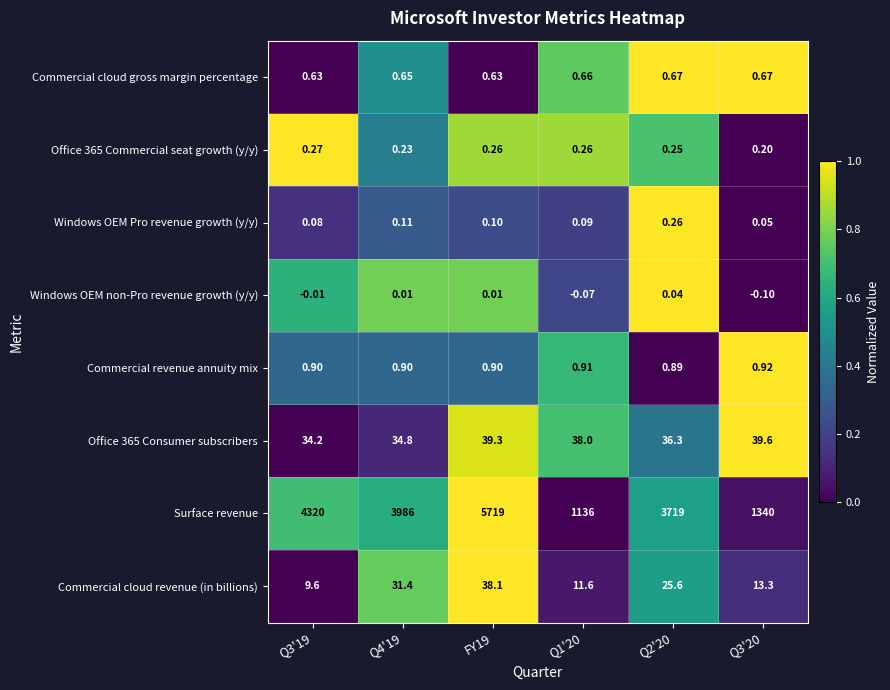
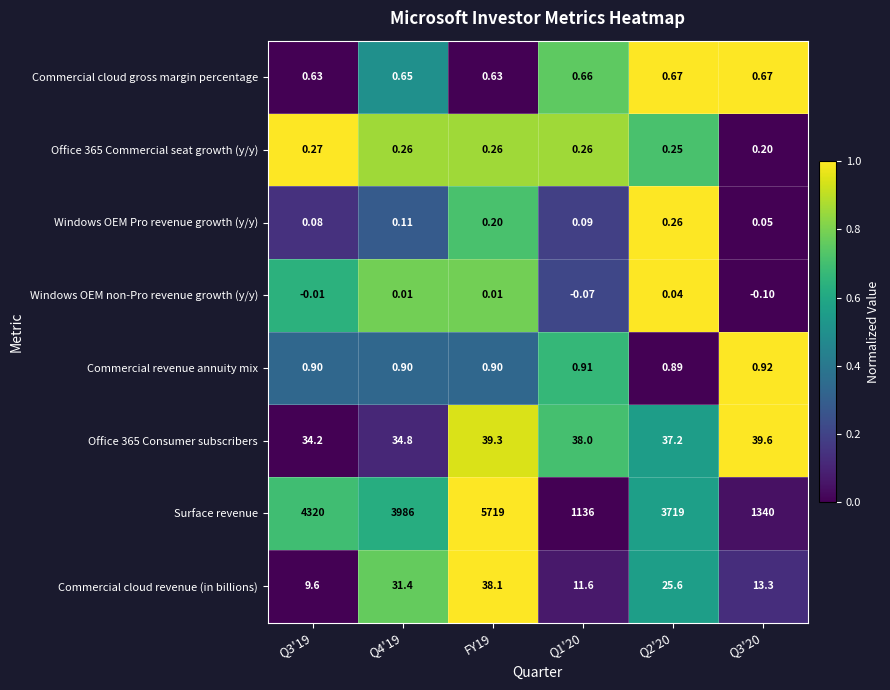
  {
    "Commercial cloud gross margin percentage": {
      "Q3'19": 0.63,
      "Q4'19": 0.65,
      "FY19": 0.63,
      "Q1'20": 0.66,
      "Q2'20": 0.67,
      "Q3'20": 0.67
    },
    "Office 365 Commercial seat growth (y/y)": {
      "Q3'19": 0.27,
-     "Q4'19": 0.23,
+     "Q4'19": 0.26,
      "FY19": 0.26,
      "Q1'20": 0.26,
      "Q2'20": 0.25,
      "Q3'20": 0.20
    },
    "Windows OEM Pro revenue growth (y/y)": {
      "Q3'19": 0.08,
      "Q4'19": 0.11,
-     "FY19": 0.10,
+     "FY19": 0.20,
      "Q1'20": 0.09,
      "Q2'20": 0.26,
      "Q3'20": 0.05
    },
    "Windows OEM non-Pro revenue growth (y/y)": {
      "Q3'19": -0.01,
      "Q4'19": 0.01,
      "FY19": 0.01,
      "Q1'20": -0.07,
      "Q2'20": 0.04,
      "Q3'20": -0.10
    },
    "Commercial revenue annuity mix": {
      "Q3'19": 0.90,
      "Q4'19": 0.90,
      "FY19": 0.90,
      "Q1'20": 0.91,
      "Q2'20": 0.89,
      "Q3'20": 0.92
    },
    "Office 365 Consumer subscribers": {
      "Q3'19": 34.2,
      "Q4'19": 34.8,
      "FY19": 39.3,
      "Q1'20": 38.0,
-     "Q2'20": 36.3,
+     "Q2'20": 37.2,
      "Q3'20": 39.6
    },
    "Surface revenue": {
      "Q3'19": 4320,
      "Q4'19": 3986,
      "FY19": 5719,
      "Q1'20": 1136,
      "Q2'20": 3719,
      "Q3'20": 1340
    },
    "Commercial cloud revenue (in billions)": {
      "Q3'19": 9.6,
      "Q4'19": 31.4,
      "FY19": 38.1,
      "Q1'20": 11.6,
      "Q2'20": 25.6,
      "Q3'20": 13.3
    }
  }
